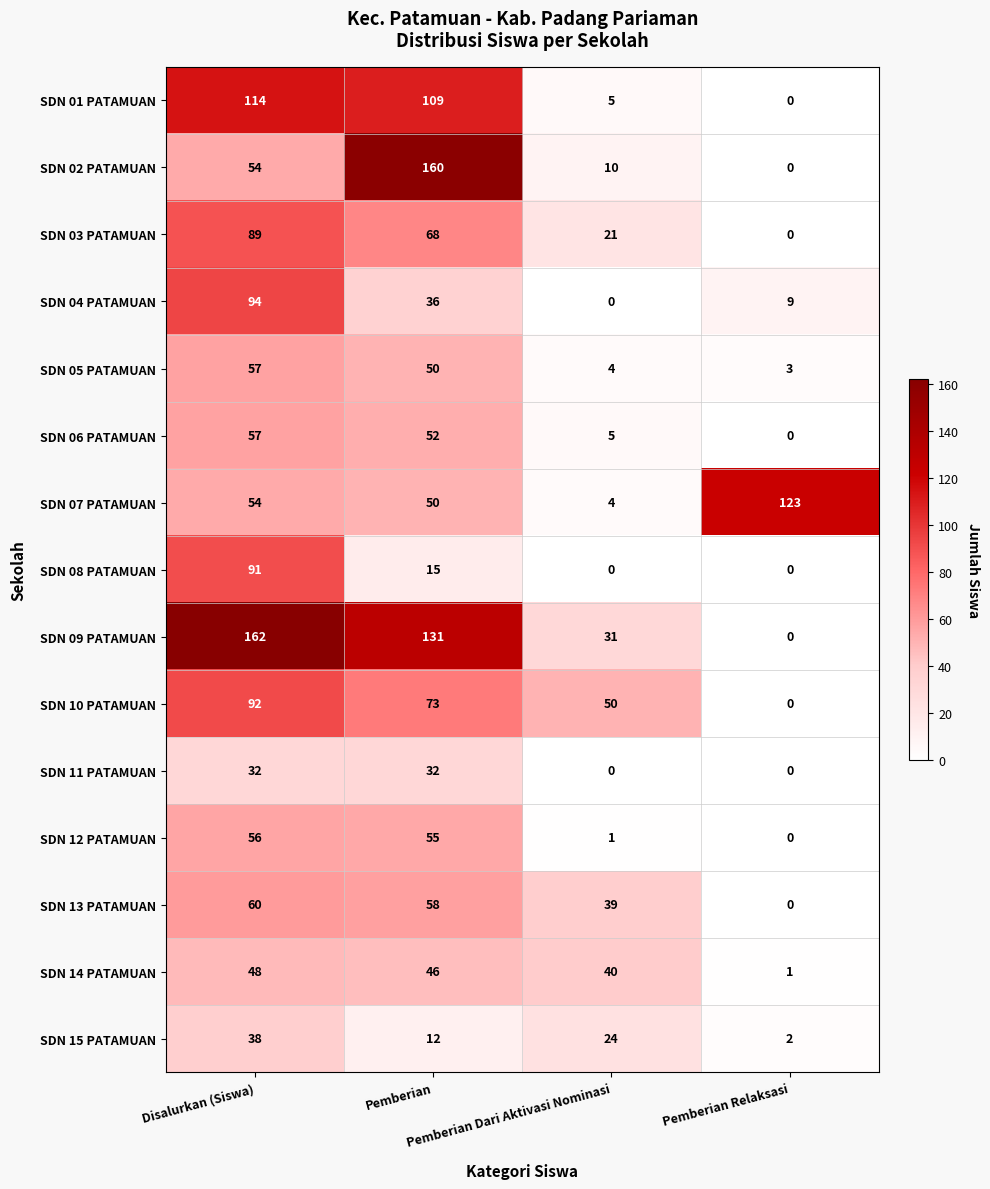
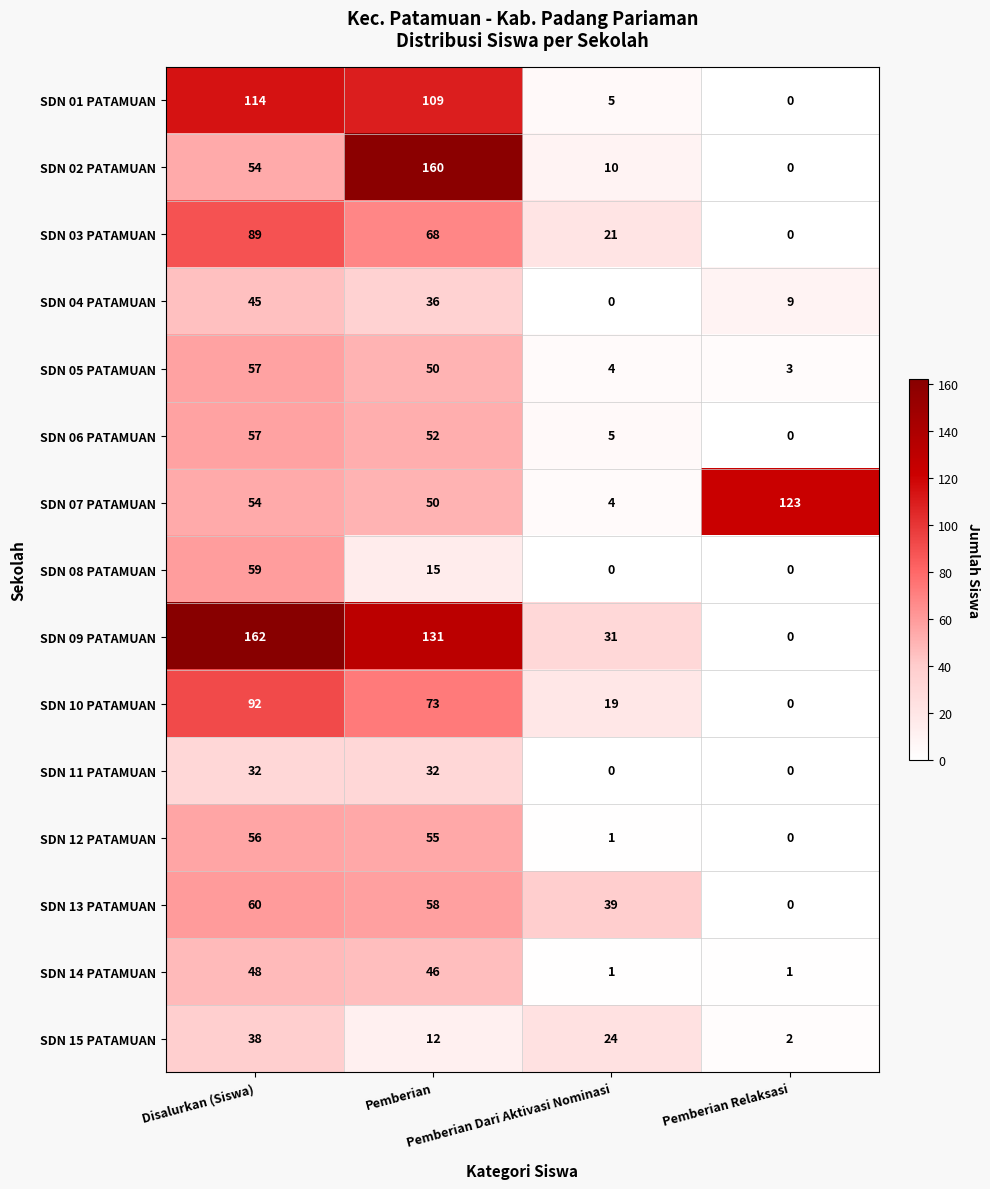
  {
    "SDN 04 PATAMUAN": {
-     "Disalurkan (Siswa)": 94
+     "Disalurkan (Siswa)": 45
    },
    "SDN 08 PATAMUAN": {
-     "Disalurkan (Siswa)": 91
+     "Disalurkan (Siswa)": 59
    },
    "SDN 10 PATAMUAN": {
-     "Pemberian Dari Aktivasi Nominasi": 50
+     "Pemberian Dari Aktivasi Nominasi": 19
    },
    "SDN 14 PATAMUAN": {
-     "Pemberian Dari Aktivasi Nominasi": 40
+     "Pemberian Dari Aktivasi Nominasi": 1
    }
  }
